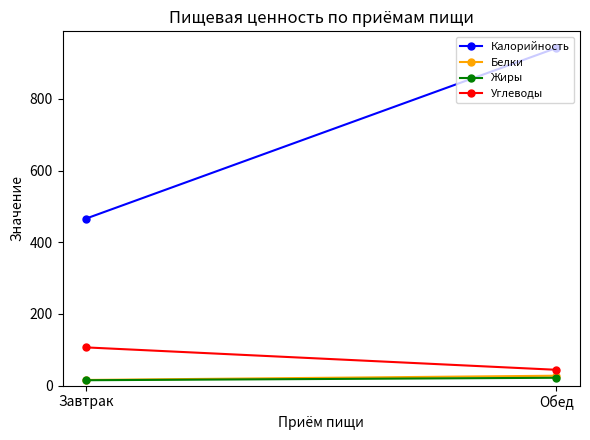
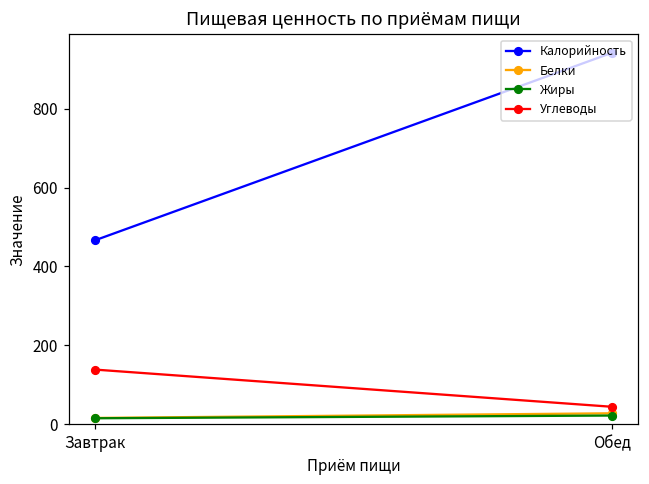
  {
    "Калорийность": {
      "Завтрак": 470
    },
    "Углеводы": {
-     "Завтрак": 110,
+     "Завтрак": 140,
      "Обед": 40
    }
  }
